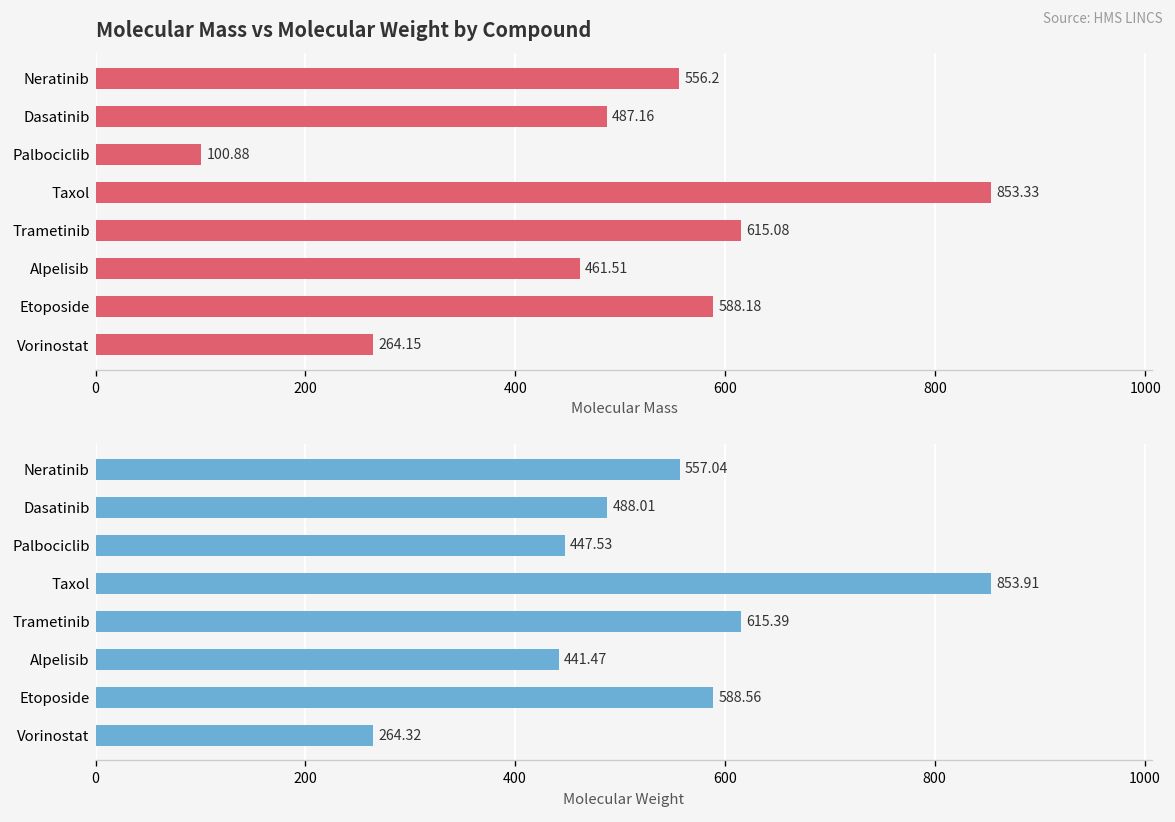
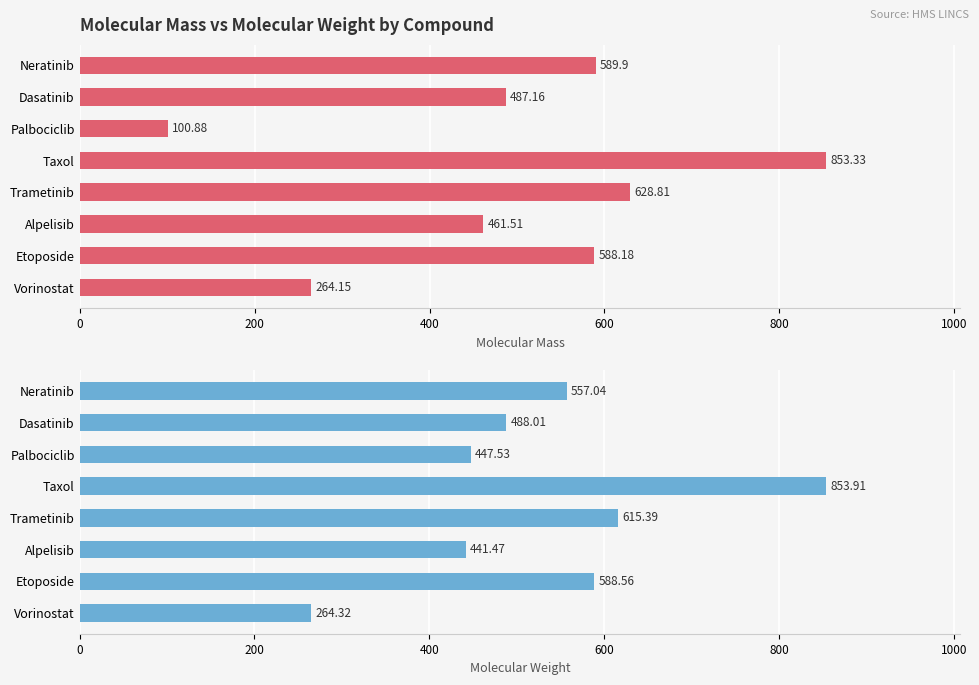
  {
    "Molecular Mass vs Molecular Weight by Compound": {
-     "Neratinib": 556.2,
+     "Neratinib": 589.9,
      "Dasatinib": 487.16,
      "Palbociclib": 100.88,
      "Taxol": 853.33,
-     "Trametinib": 615.08,
+     "Trametinib": 628.81,
      "Alpelisib": 461.51,
      "Etoposide": 588.18,
      "Vorinostat": 264.15
    }
  }
